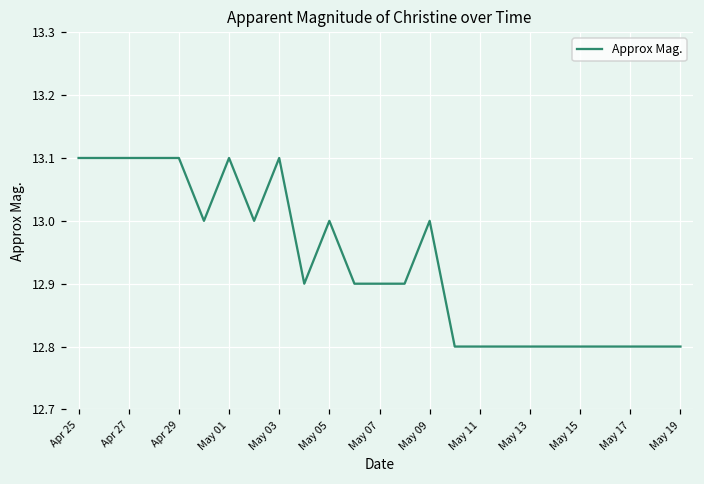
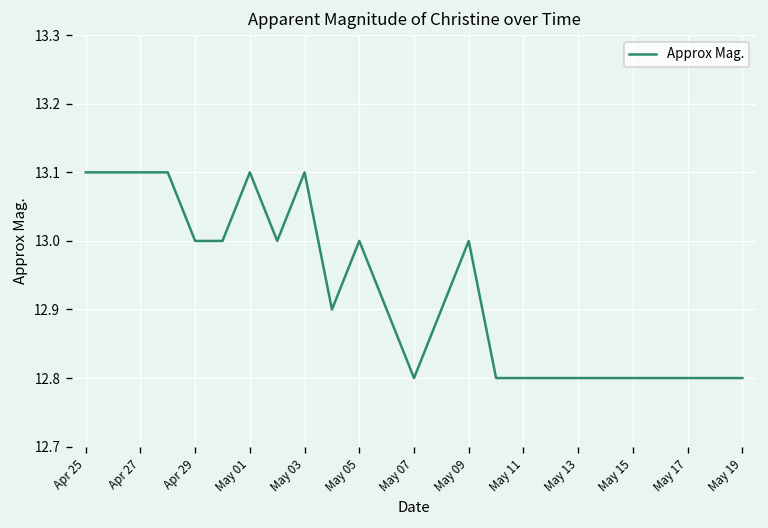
  {
    "Apr 25": 13.1,
    "Apr 27": 13.1,
-   "Apr 29": 13.1,
+   "Apr 29": 13.0,
    "May 01": 13.1,
    "May 03": 13.1,
    "May 05": 13.0,
-   "May 07": 12.9,
+   "May 07": 12.8,
    "May 09": 13.0,
    "May 11": 12.8,
    "May 13": 12.8,
    "May 15": 12.8,
    "May 17": 12.8,
    "May 19": 12.8
  }
